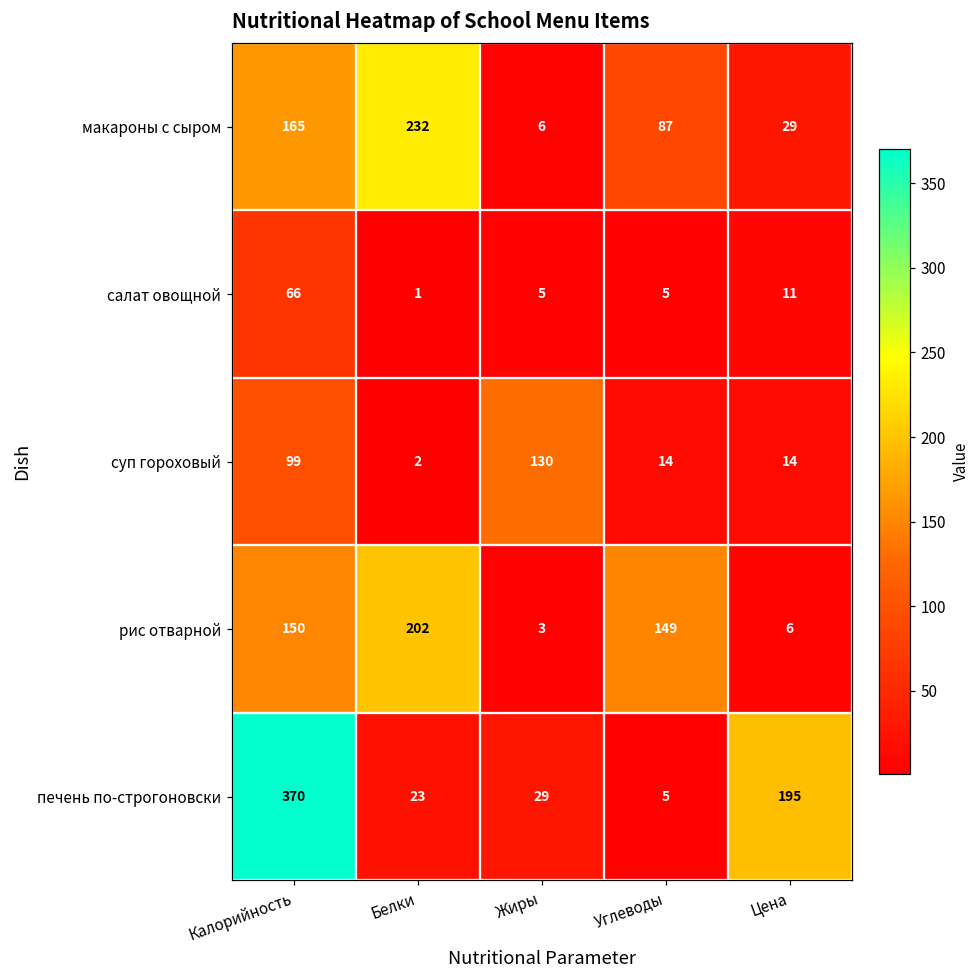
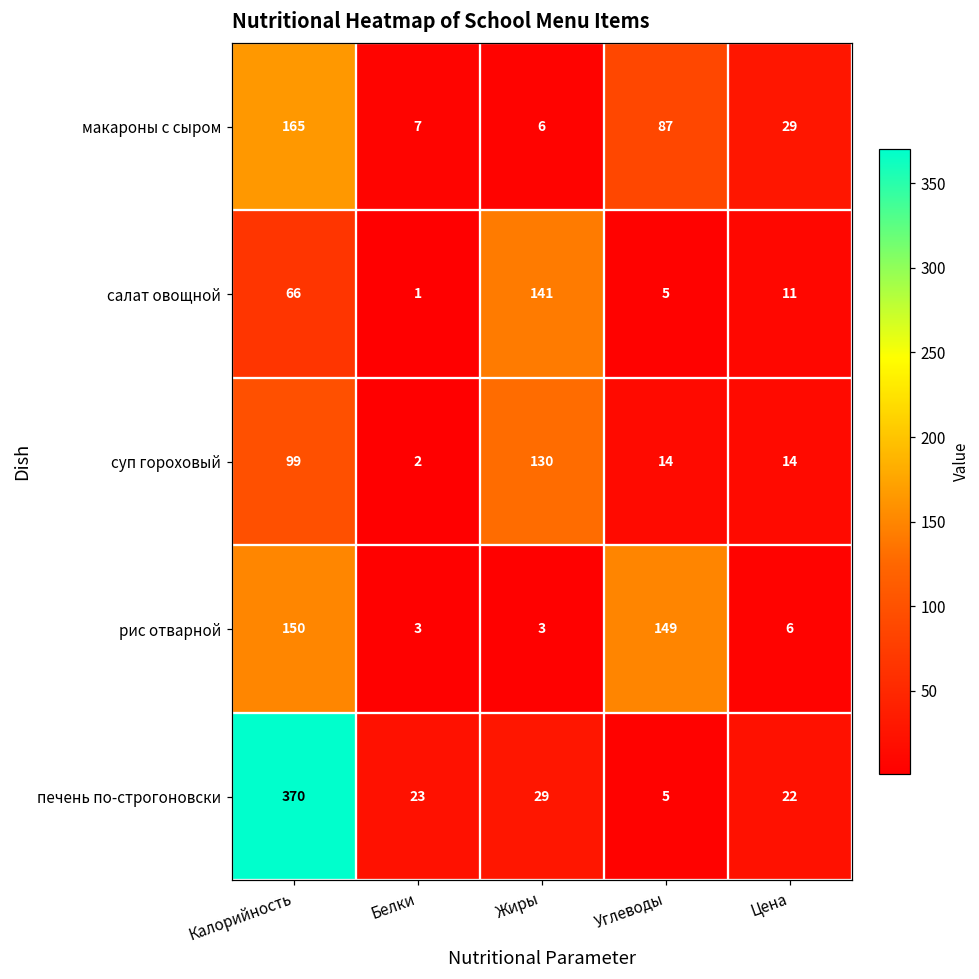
  {
    "макароны с сыром": {
      "Калорийность": 165,
-     "Белки": 232,
+     "Белки": 7,
      "Жиры": 6,
      "Углеводы": 87,
      "Цена": 29
    },
    "салат овощной": {
      "Калорийность": 66,
      "Белки": 1,
-     "Жиры": 5,
+     "Жиры": 141,
      "Углеводы": 5,
      "Цена": 11
    },
    "суп гороховый": {
      "Калорийность": 99,
      "Белки": 2,
      "Жиры": 130,
      "Углеводы": 14,
      "Цена": 14
    },
    "рис отварной": {
      "Калорийность": 150,
-     "Белки": 202,
+     "Белки": 3,
      "Жиры": 3,
      "Углеводы": 149,
      "Цена": 6
    },
    "печень по-строгоновски": {
      "Калорийность": 370,
      "Белки": 23,
      "Жиры": 29,
      "Углеводы": 5,
-     "Цена": 195
+     "Цена": 22
    }
  }
